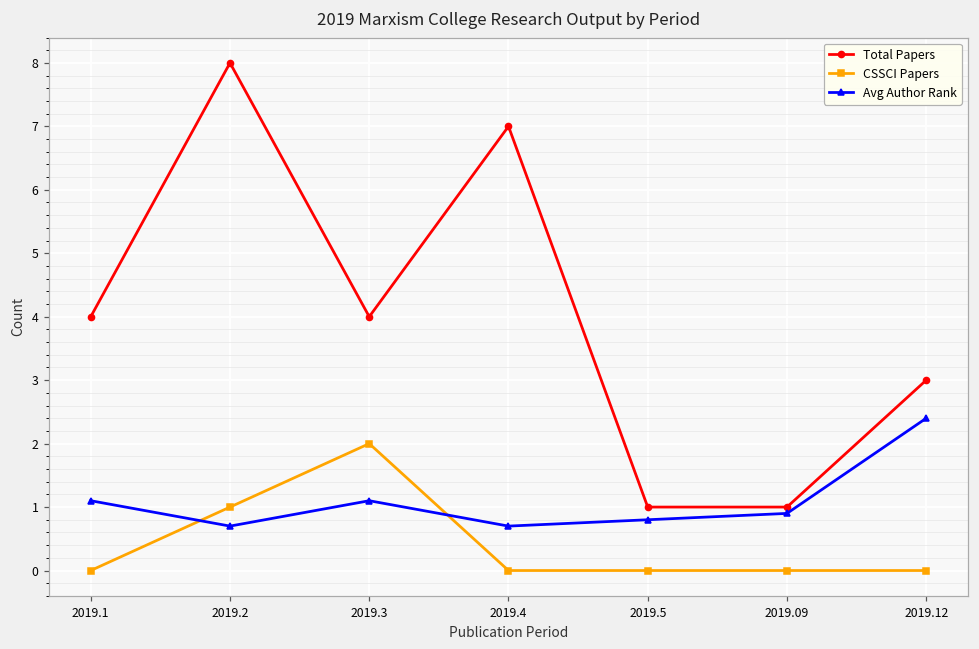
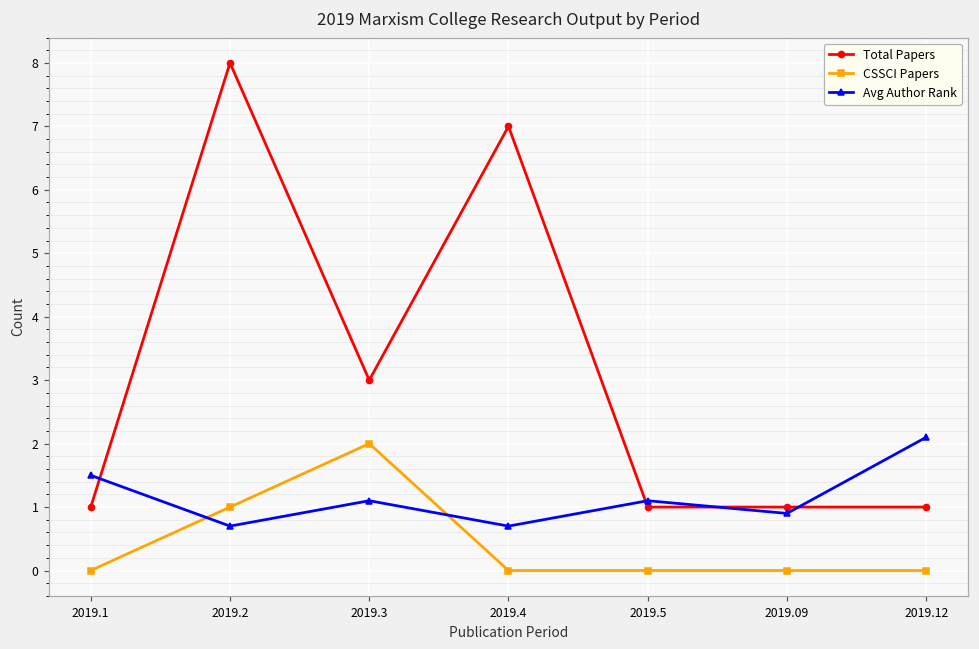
  {
    "Total Papers": {
-     "2019.1": 4,
+     "2019.1": 1,
      "2019.2": 8,
-     "2019.3": 4,
+     "2019.3": 3,
      "2019.4": 7,
      "2019.5": 1,
      "2019.09": 1,
-     "2019.12": 3
+     "2019.12": 1
    },
    "CSSCI Papers": {
      "2019.1": 0.0,
      "2019.2": 1.0,
      "2019.3": 2.0,
      "2019.4": 0.0,
      "2019.5": 0.0,
      "2019.09": 0.0,
      "2019.12": 0.0
    },
    "Avg Author Rank": {
-     "2019.1": 1.1,
+     "2019.1": 1.5,
      "2019.2": 0.7,
      "2019.3": 1.1,
      "2019.4": 0.7,
-     "2019.5": 0.8,
+     "2019.5": 1.1,
      "2019.09": 0.9,
-     "2019.12": 2.4
+     "2019.12": 2.1
    }
  }
